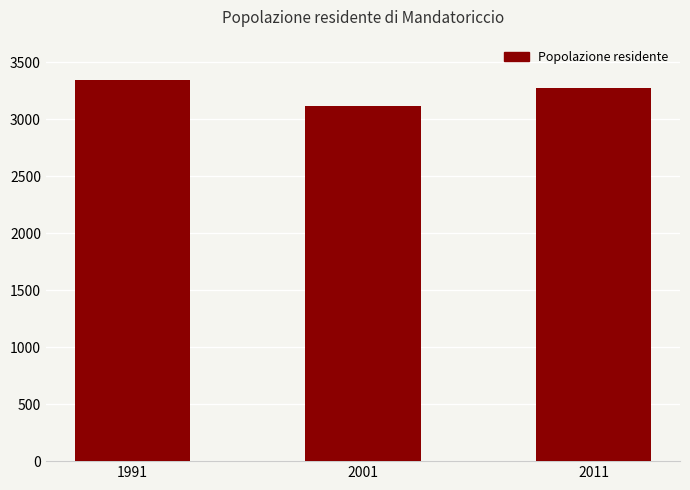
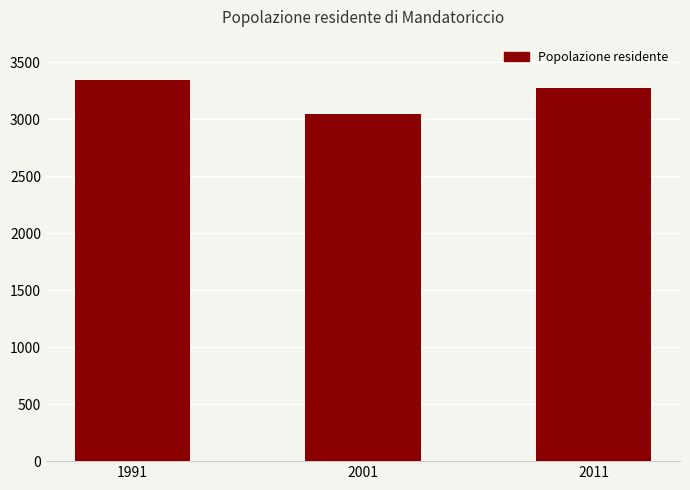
  {
    "1991": 3340,
-   "2001": 3120,
+   "2001": 3050,
    "2011": 3270
  }
